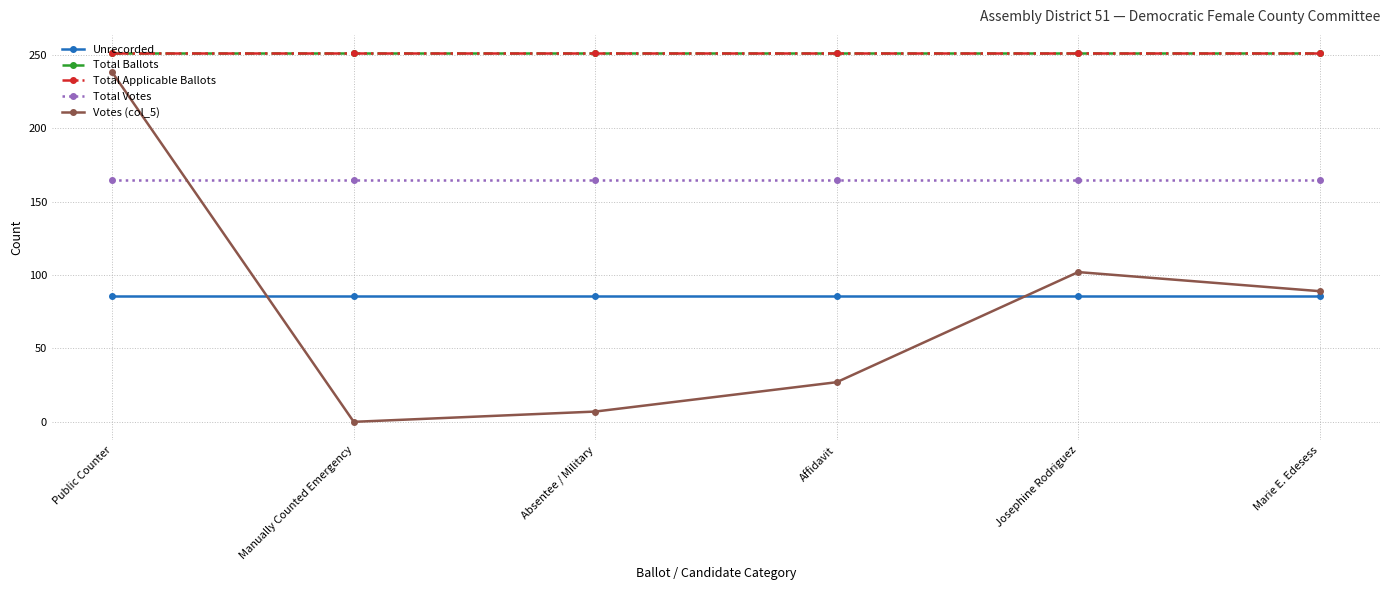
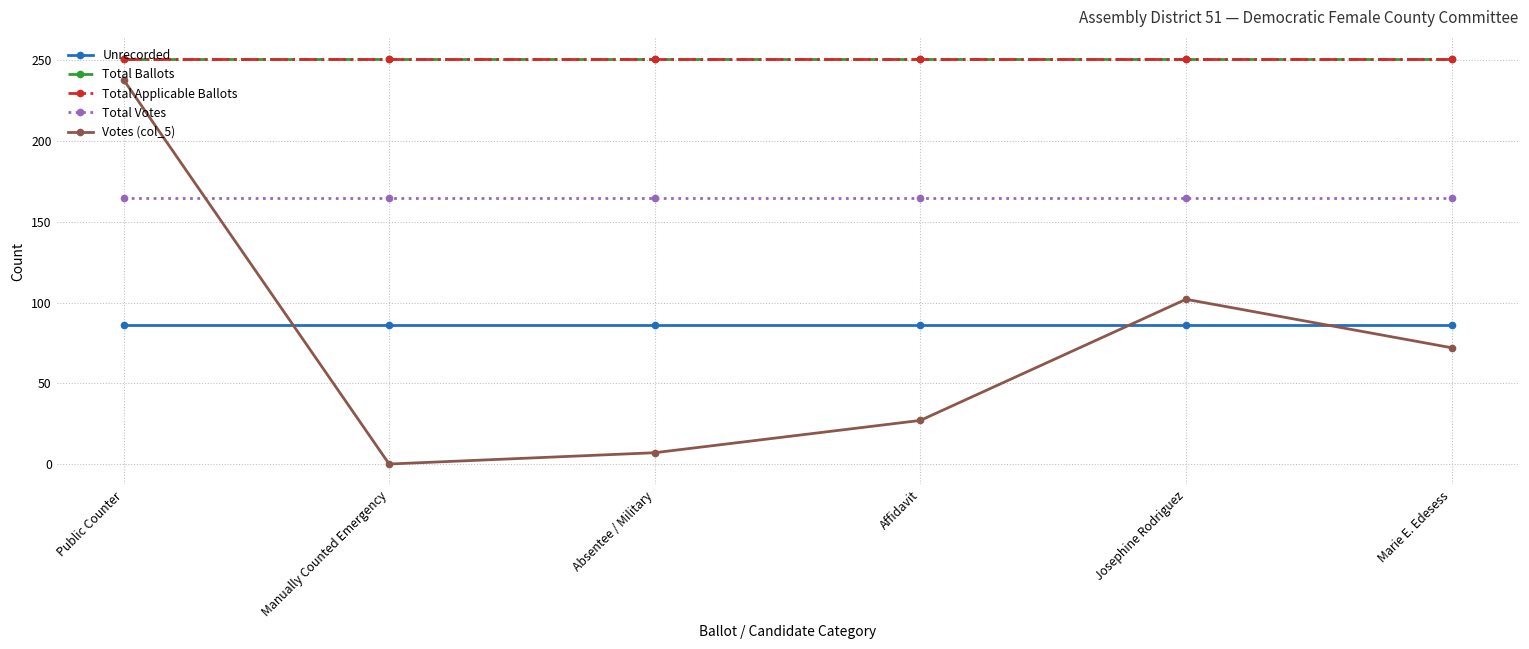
  {
    "Unrecorded": {
      "Public Counter": 86,
      "Manually Counted Emergency": 86,
      "Absentee / Military": 86,
      "Affidavit": 86,
      "Josephine Rodriguez": 86,
      "Marie E. Edesess": 86
    },
    "Total Applicable Ballots": {
      "Public Counter": 251,
      "Manually Counted Emergency": 251,
      "Absentee / Military": 251,
      "Affidavit": 251,
      "Josephine Rodriguez": 251,
      "Marie E. Edesess": 251
    },
    "Total Votes": {
      "Public Counter": 165,
      "Manually Counted Emergency": 165,
      "Absentee / Military": 165,
      "Affidavit": 165,
      "Josephine Rodriguez": 165,
      "Marie E. Edesess": 165
    },
    "Votes (col_5)": {
      "Public Counter": 238,
      "Manually Counted Emergency": 0,
      "Absentee / Military": 7,
      "Affidavit": 27,
      "Josephine Rodriguez": 102,
-     "Marie E. Edesess": 89
+     "Marie E. Edesess": 72
    }
  }
